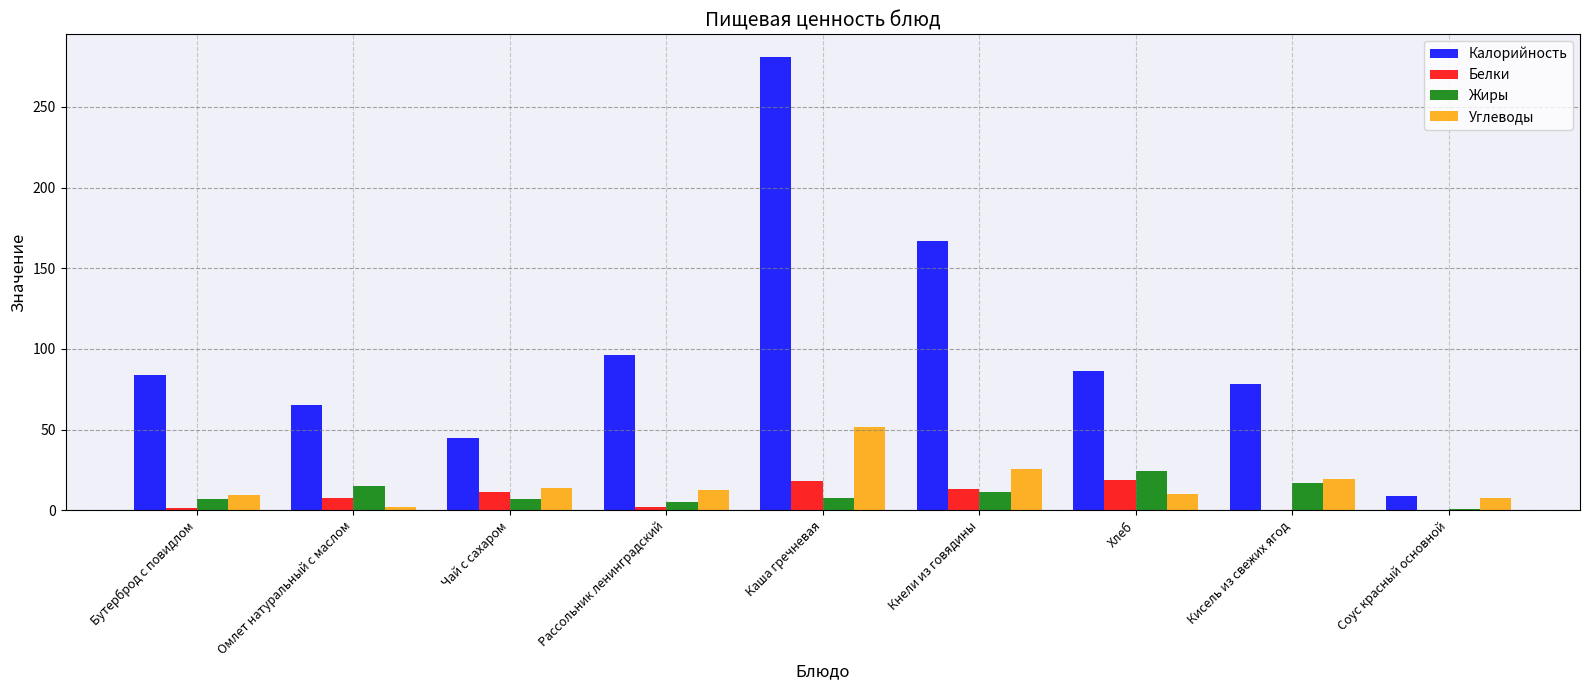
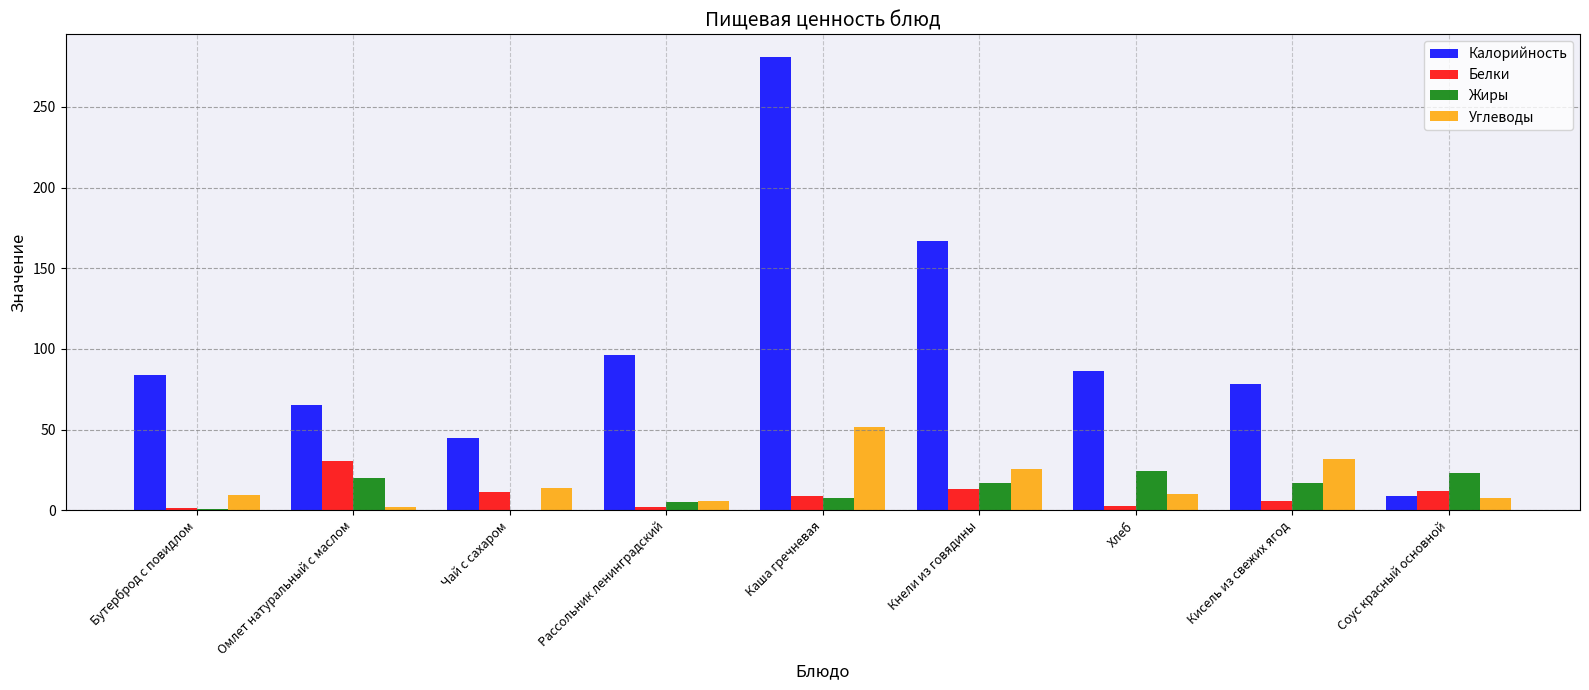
  {
    "Калорийность": {
      "Бутерброд с повидлом": 84,
      "Омлет натуральный с маслом": 65,
      "Чай с сахаром": 45,
      "Рассольник ленинградский": 96,
      "Каша гречневая": 281,
      "Кнели из говядины": 167,
      "Хлеб": 86,
      "Кисель из свежих ягод": 78,
      "Соус красный основной": 9
    },
    "Белки": {
      "Бутерброд с повидлом": 2,
-     "Омлет натуральный с маслом": 7,
+     "Омлет натуральный с маслом": 31,
      "Чай с сахаром": 11,
      "Рассольник ленинградский": 2,
-     "Каша гречневая": 18,
+     "Каша гречневая": 9,
      "Кнели из говядины": 13,
-     "Хлеб": 19,
-     "Кисель из свежих ягод": 0,
-     "Соус красный основной": 0
+     "Хлеб": 2,
+     "Кисель из свежих ягод": 6,
+     "Соус красный основной": 12
    },
    "Жиры": {
-     "Бутерброд с повидлом": 7,
-     "Омлет натуральный с маслом": 15,
-     "Чай с сахаром": 7,
+     "Бутерброд с повидлом": 1,
+     "Омлет натуральный с маслом": 20,
+     "Чай с сахаром": 0,
      "Рассольник ленинградский": 5,
      "Каша гречневая": 8,
-     "Кнели из говядины": 11,
+     "Кнели из говядины": 17,
      "Хлеб": 24,
      "Кисель из свежих ягод": 17,
-     "Соус красный основной": 1
+     "Соус красный основной": 23
    },
    "Углеводы": {
      "Бутерброд с повидлом": 10,
      "Омлет натуральный с маслом": 2,
      "Чай с сахаром": 14,
-     "Рассольник ленинградский": 12,
+     "Рассольник ленинградский": 6,
      "Каша гречневая": 51,
      "Кнели из говядины": 25,
      "Хлеб": 10,
-     "Кисель из свежих ягод": 19,
+     "Кисель из свежих ягод": 32,
      "Соус красный основной": 7
    }
  }
